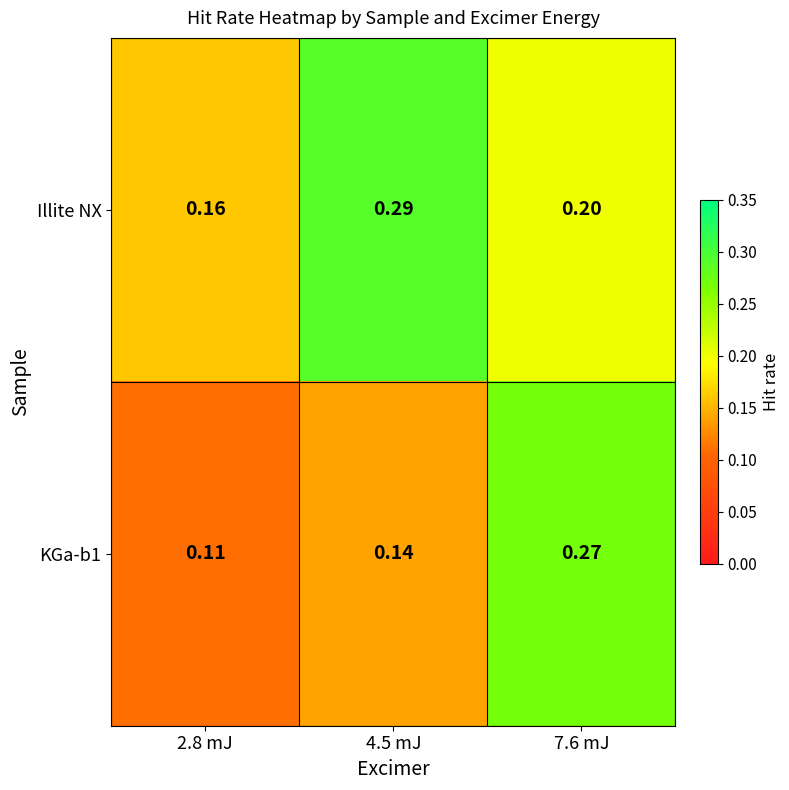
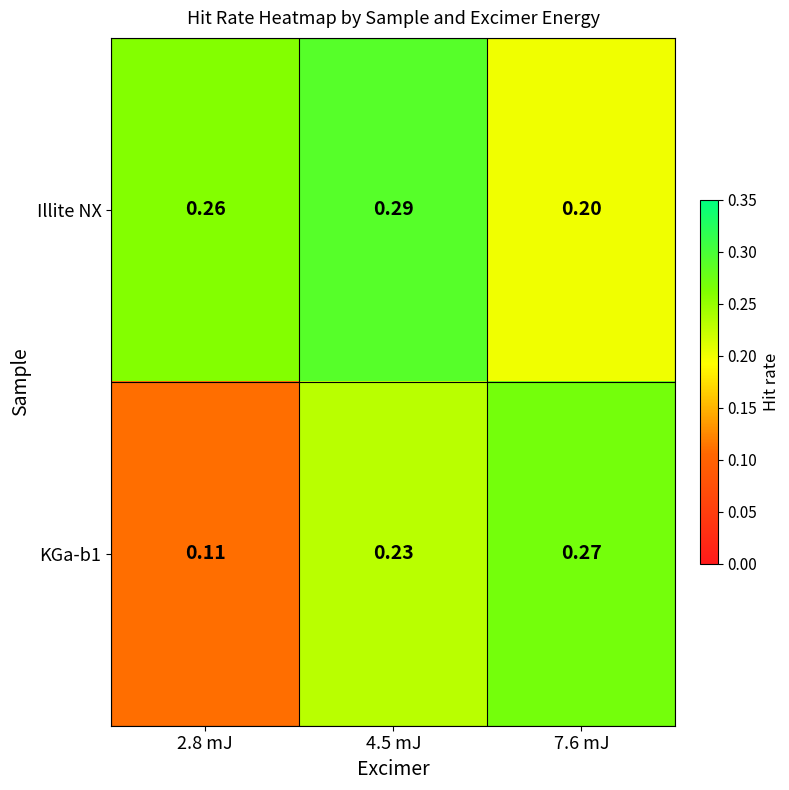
  {
    "Illite NX": {
-     "2.8 mJ": 0.16,
+     "2.8 mJ": 0.26,
      "4.5 mJ": 0.29,
      "7.6 mJ": 0.20
    },
    "KGa-b1": {
      "2.8 mJ": 0.11,
-     "4.5 mJ": 0.14,
+     "4.5 mJ": 0.23,
      "7.6 mJ": 0.27
    }
  }
